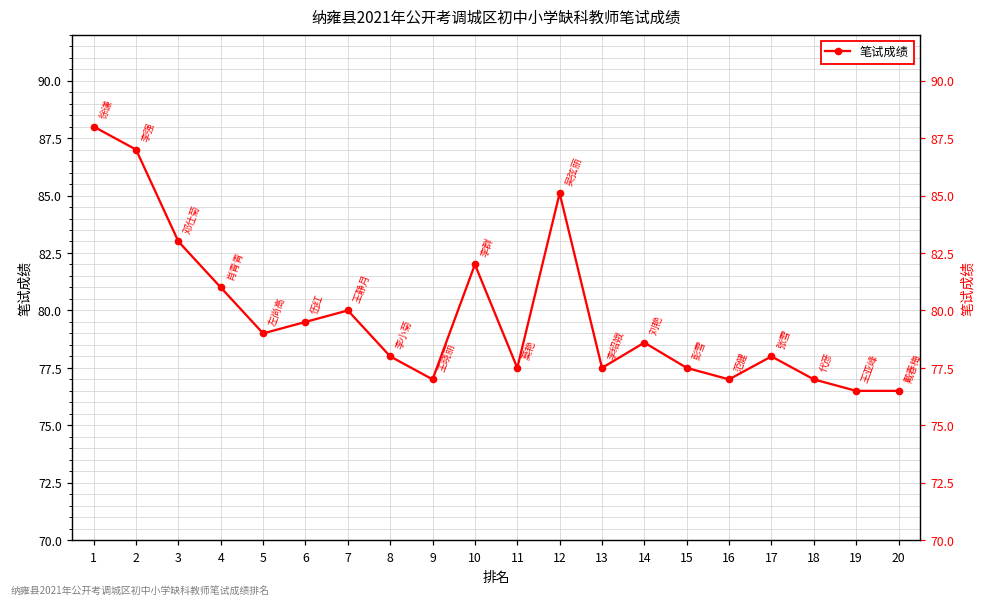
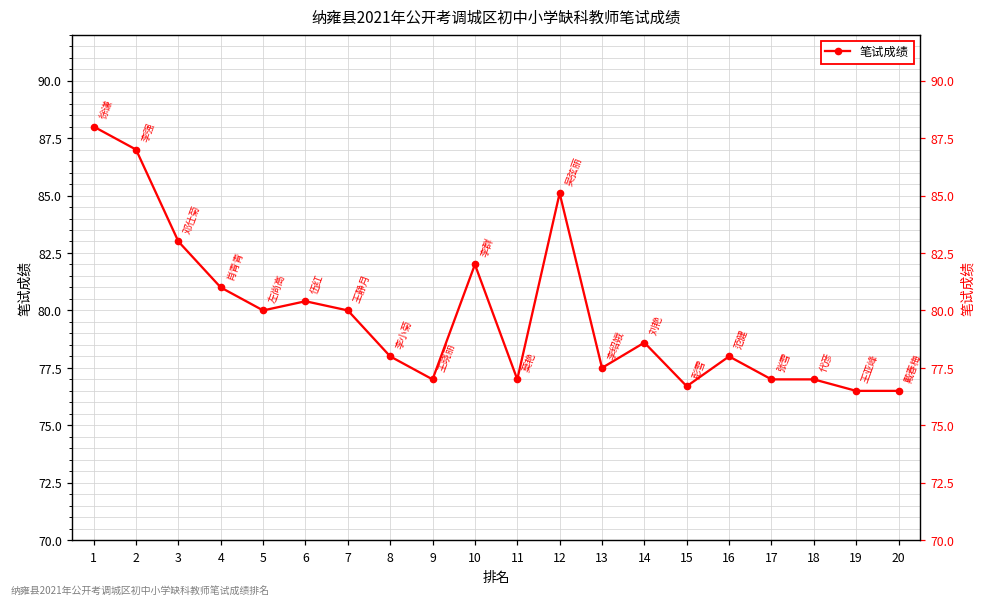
  {
    "1": 88.0,
    "2": 87.0,
    "3": 83.0,
    "4": 81.0,
-   "5": 79,
-   "6": 79.5,
+   "5": 80,
+   "6": 80.4,
    "7": 80.0,
    "8": 78.0,
    "9": 77.0,
    "10": 82.0,
-   "11": 77.5,
+   "11": 77.0,
    "12": 85.1,
    "13": 77.5,
    "14": 78.6,
-   "15": 77.5,
-   "16": 77,
-   "17": 78,
+   "15": 76.7,
+   "16": 78,
+   "17": 77,
    "18": 77.0,
    "19": 76.5,
    "20": 76.5
  }
